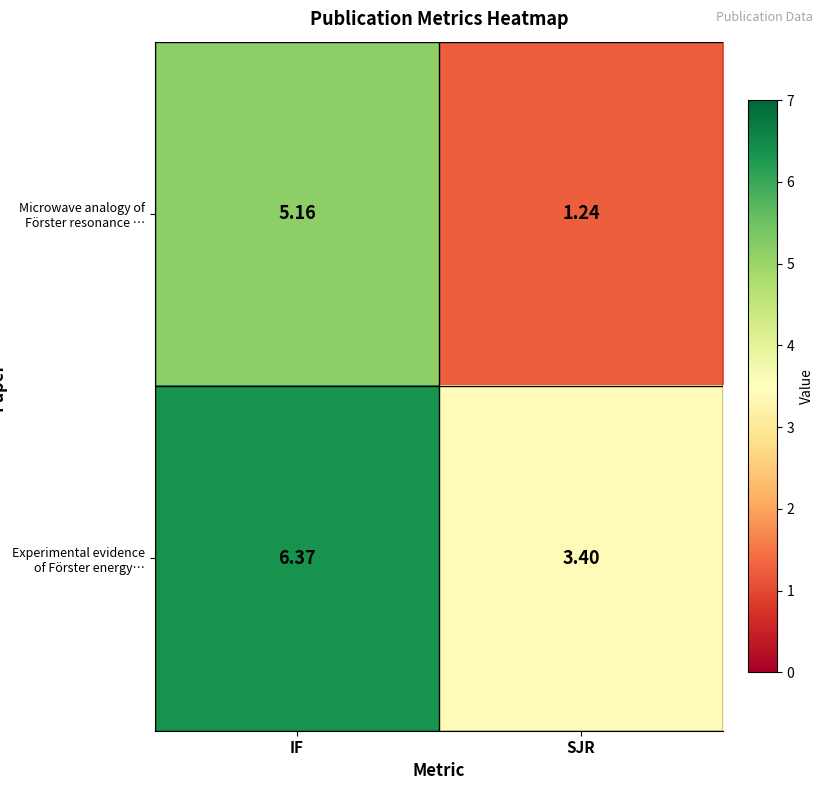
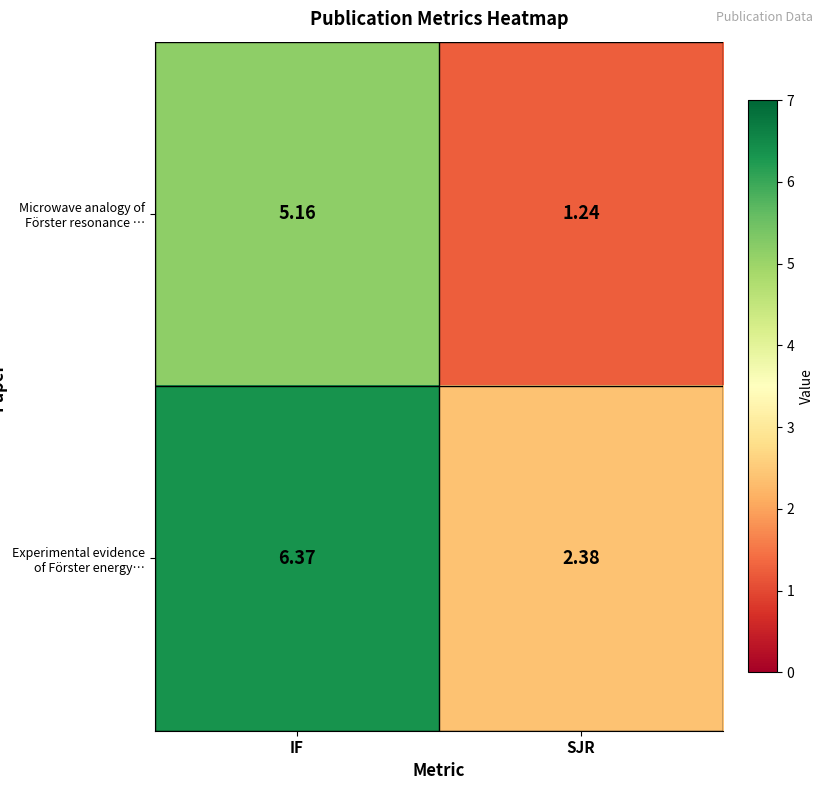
  {
    "Microwave analogy of Förster resonance …": {
      "IF": 5.16,
      "SJR": 1.24
    },
    "Experimental evidence of Förster energy…": {
      "IF": 6.37,
-     "SJR": 3.40
+     "SJR": 2.38
    }
  }
